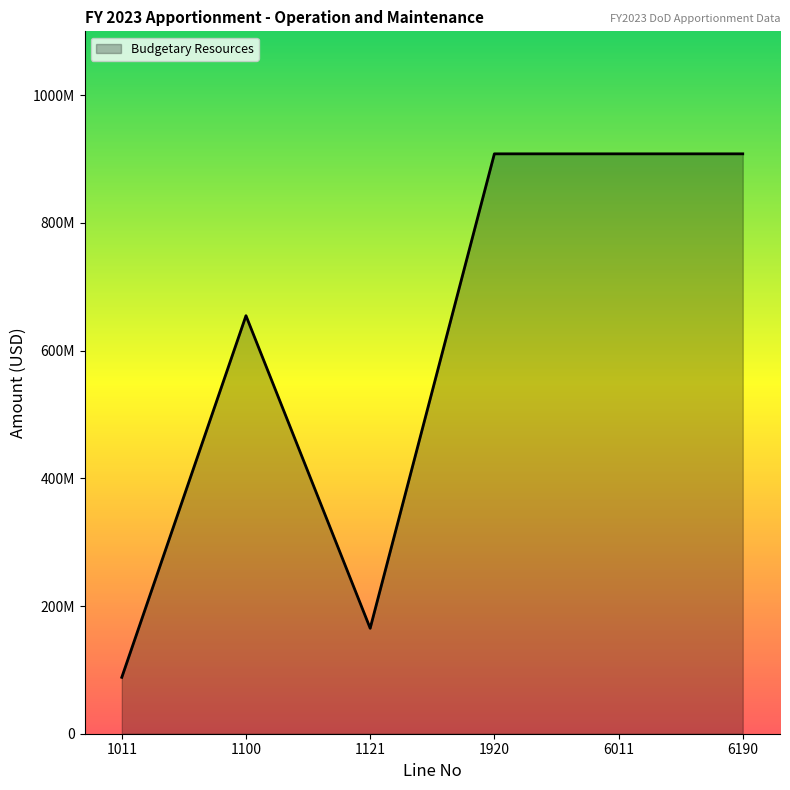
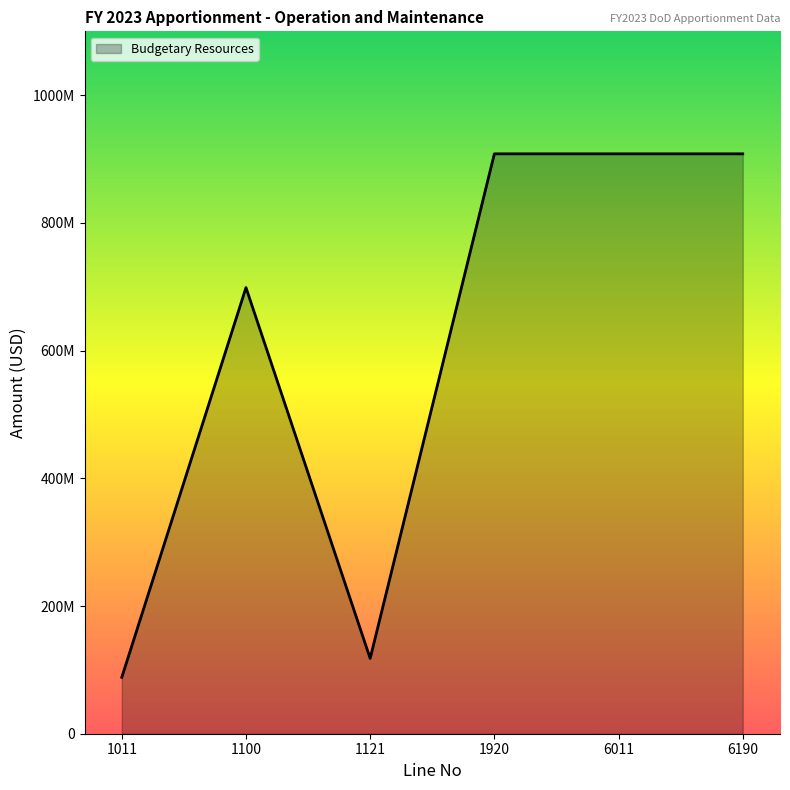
  {
    "1011": 90000000,
-   "1100": 650000000,
-   "1121": 170000000,
+   "1100": 700000000,
+   "1121": 120000000,
    "1920": 910000000,
    "6011": 910000000,
    "6190": 910000000
  }
